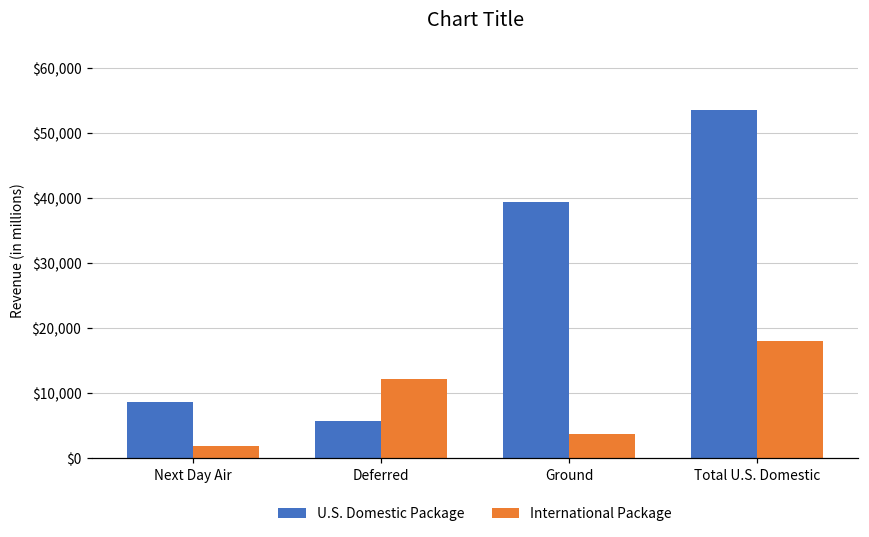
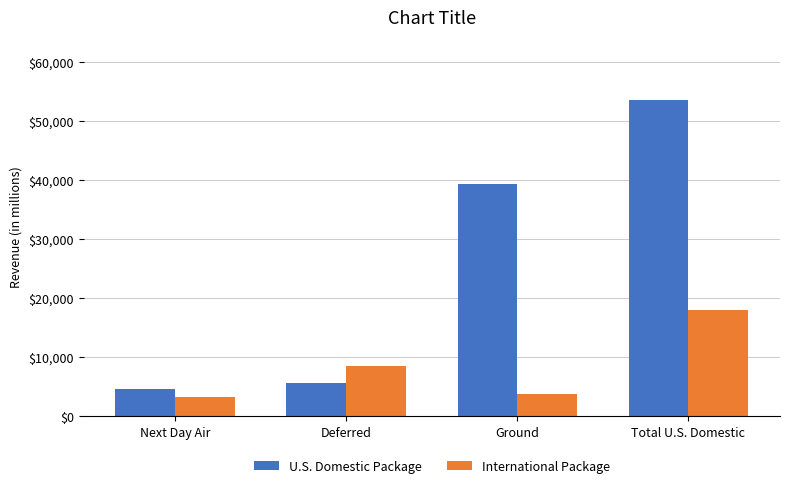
  {
    "U.S. Domestic Package": {
-     "Next Day Air": "$9,000",
+     "Next Day Air": "$5,000",
      "Deferred": "$6,000",
      "Ground": "$39,000",
      "Total U.S. Domestic": "$53,000"
    },
    "International Package": {
-     "Next Day Air": "$2,000",
-     "Deferred": "$12,000",
+     "Next Day Air": "$3,000",
+     "Deferred": "$8,000",
      "Ground": "$4,000",
      "Total U.S. Domestic": "$18,000"
    }
  }
